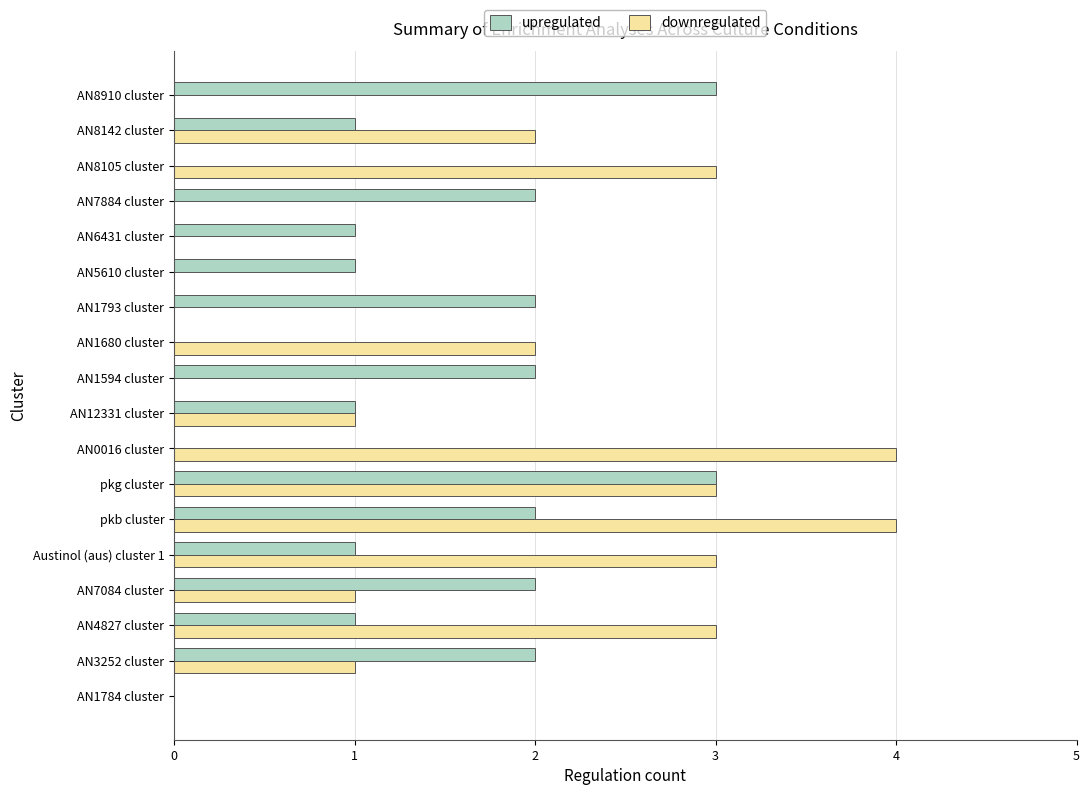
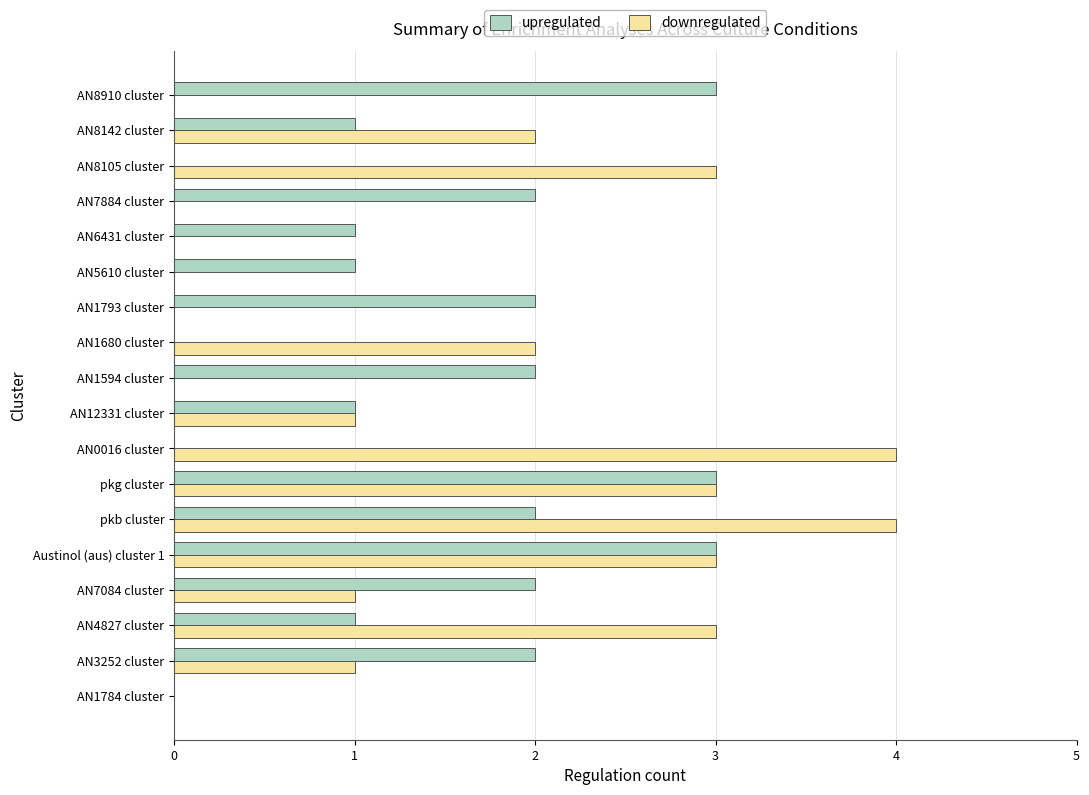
  {
    "upregulated": {
      "AN8910 cluster": 3,
      "AN8142 cluster": 1,
      "AN8105 cluster": 0,
      "AN7884 cluster": 2,
      "AN6431 cluster": 1,
      "AN5610 cluster": 1,
      "AN1793 cluster": 2,
      "AN1680 cluster": 0,
      "AN1594 cluster": 2,
      "AN12331 cluster": 1,
      "AN0016 cluster": 0,
      "pkg cluster": 3,
      "pkb cluster": 2,
-     "Austinol (aus) cluster 1": 1,
+     "Austinol (aus) cluster 1": 3,
      "AN7084 cluster": 2,
      "AN4827 cluster": 1,
      "AN3252 cluster": 2,
      "AN1784 cluster": 0
    },
    "downregulated": {
      "AN8910 cluster": 0,
      "AN8142 cluster": 2,
      "AN8105 cluster": 3,
      "AN7884 cluster": 0,
      "AN6431 cluster": 0,
      "AN5610 cluster": 0,
      "AN1793 cluster": 0,
      "AN1680 cluster": 2,
      "AN1594 cluster": 0,
      "AN12331 cluster": 1,
      "AN0016 cluster": 4,
      "pkg cluster": 3,
      "pkb cluster": 4,
      "Austinol (aus) cluster 1": 3,
      "AN7084 cluster": 1,
      "AN4827 cluster": 3,
      "AN3252 cluster": 1,
      "AN1784 cluster": 0
    }
  }
